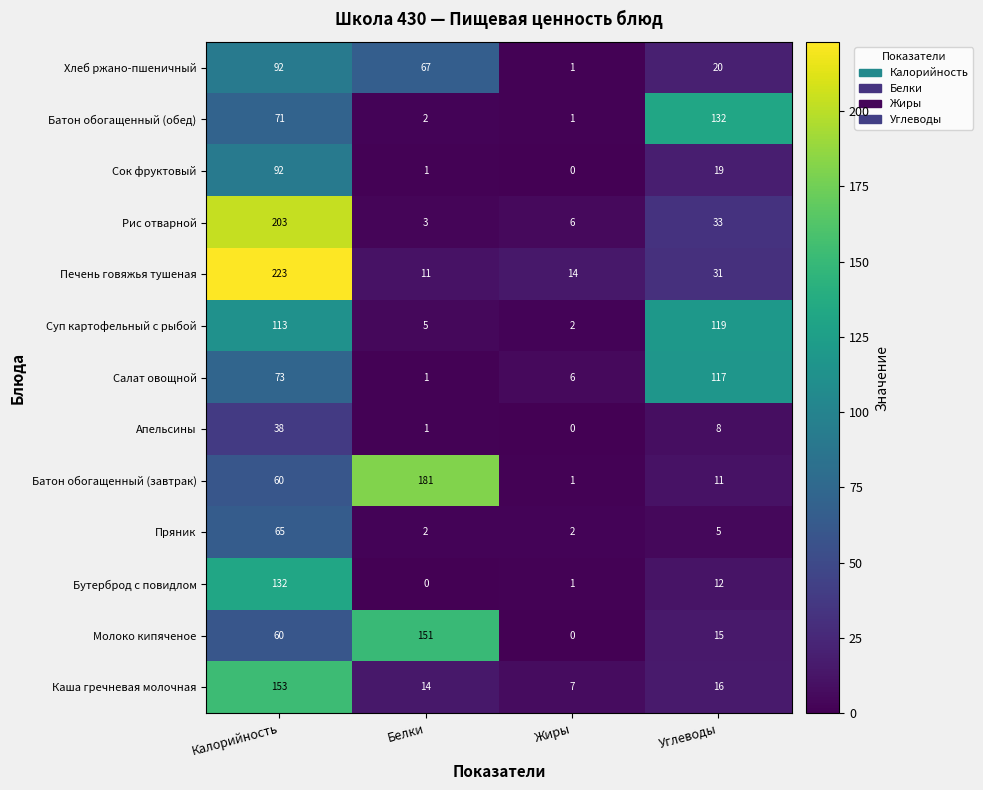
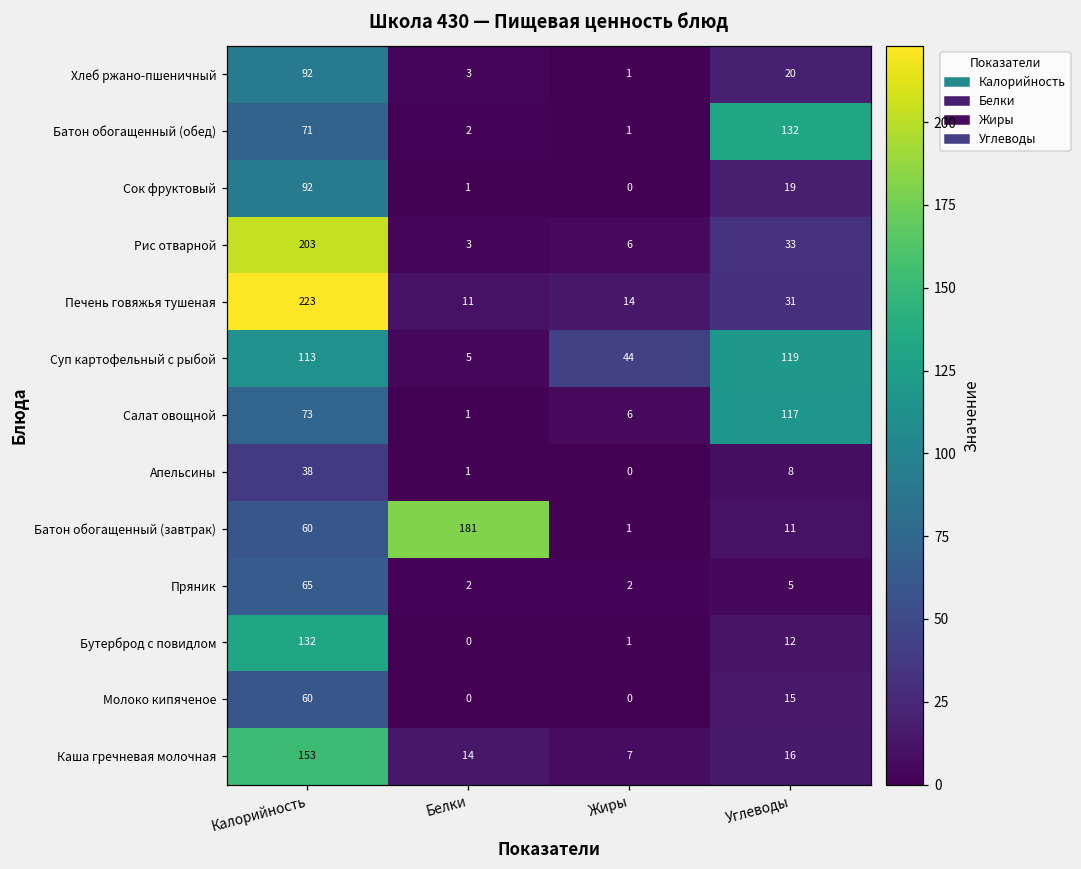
  {
    "Хлеб ржано-пшеничный": {
      "Калорийность": 92,
-     "Белки": 67,
+     "Белки": 3,
      "Жиры": 1,
      "Углеводы": 20
    },
    "Батон обогащенный (обед)": {
      "Калорийность": 71,
      "Белки": 2,
      "Жиры": 1,
      "Углеводы": 132
    },
    "Сок фруктовый": {
      "Калорийность": 92,
      "Белки": 1,
      "Жиры": 0,
      "Углеводы": 19
    },
    "Рис отварной": {
      "Калорийность": 203,
      "Белки": 3,
      "Жиры": 6,
      "Углеводы": 33
    },
    "Печень говяжья тушеная": {
      "Калорийность": 223,
      "Белки": 11,
      "Жиры": 14,
      "Углеводы": 31
    },
    "Суп картофельный с рыбой": {
      "Калорийность": 113,
      "Белки": 5,
-     "Жиры": 2,
+     "Жиры": 44,
      "Углеводы": 119
    },
    "Салат овощной": {
      "Калорийность": 73,
      "Белки": 1,
      "Жиры": 6,
      "Углеводы": 117
    },
    "Апельсины": {
      "Калорийность": 38,
      "Белки": 1,
      "Жиры": 0,
      "Углеводы": 8
    },
    "Батон обогащенный (завтрак)": {
      "Калорийность": 60,
      "Белки": 181,
      "Жиры": 1,
      "Углеводы": 11
    },
    "Пряник": {
      "Калорийность": 65,
      "Белки": 2,
      "Жиры": 2,
      "Углеводы": 5
    },
    "Бутерброд с повидлом": {
      "Калорийность": 132,
      "Белки": 0,
      "Жиры": 1,
      "Углеводы": 12
    },
    "Молоко кипяченое": {
      "Калорийность": 60,
-     "Белки": 151,
+     "Белки": 0,
      "Жиры": 0,
      "Углеводы": 15
    },
    "Каша гречневая молочная": {
      "Калорийность": 153,
      "Белки": 14,
      "Жиры": 7,
      "Углеводы": 16
    }
  }
